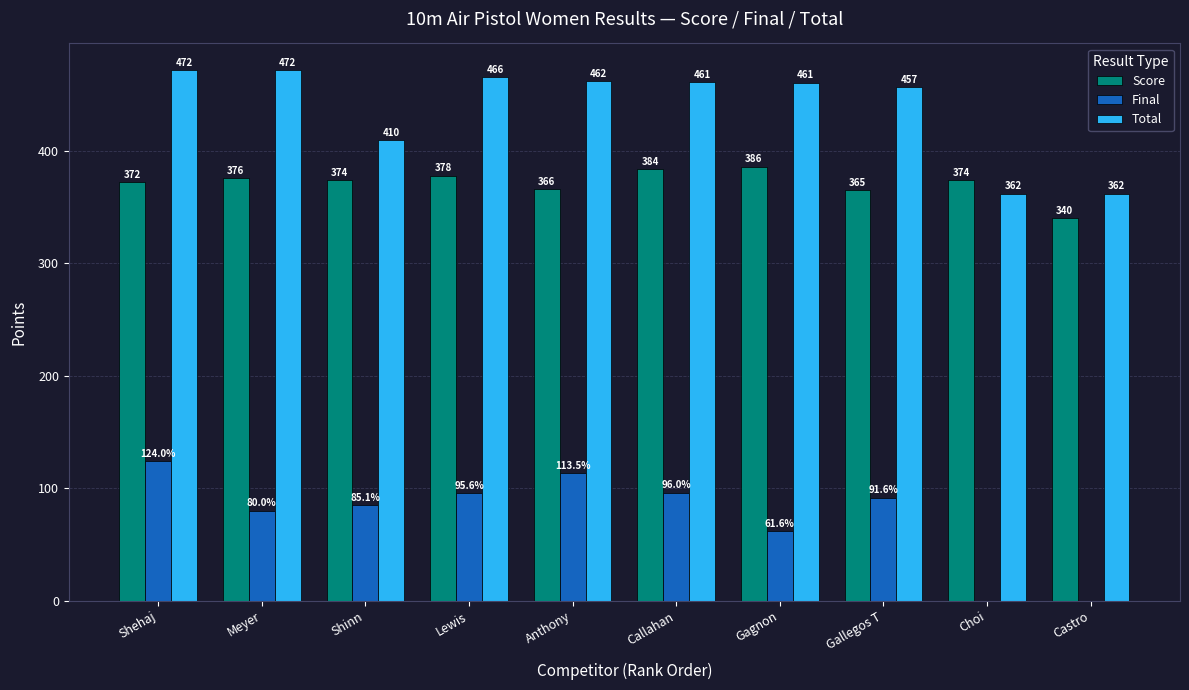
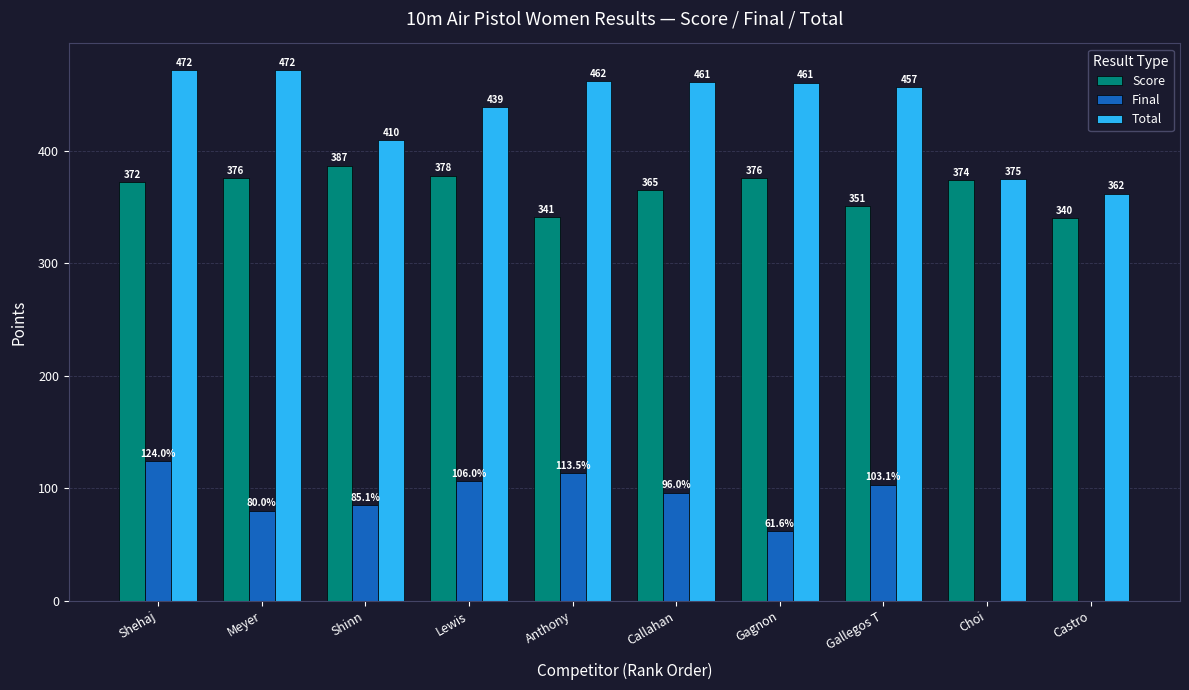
  {
    "Score": {
      "Shehaj": "372",
      "Meyer": "376",
-     "Shinn": "374",
+     "Shinn": "387",
      "Lewis": "378",
-     "Anthony": "366",
-     "Callahan": "384",
-     "Gagnon": "386",
-     "Gallegos T": "365",
+     "Anthony": "341",
+     "Callahan": "365",
+     "Gagnon": "376",
+     "Gallegos T": "351",
      "Choi": "374",
      "Castro": "340"
    },
    "Final": {
      "Shehaj": "124.0%",
      "Meyer": "80.0%",
      "Shinn": "85.1%",
-     "Lewis": "95.6%",
+     "Lewis": "106.0%",
      "Anthony": "113.5%",
      "Callahan": "96.0%",
      "Gagnon": "61.6%",
-     "Gallegos T": "91.6%"
+     "Gallegos T": "103.1%"
    },
    "Total": {
      "Shehaj": "472",
      "Meyer": "472",
      "Shinn": "410",
-     "Lewis": "466",
+     "Lewis": "439",
      "Anthony": "462",
      "Callahan": "461",
      "Gagnon": "461",
      "Gallegos T": "457",
-     "Choi": "362",
+     "Choi": "375",
      "Castro": "362"
    }
  }
